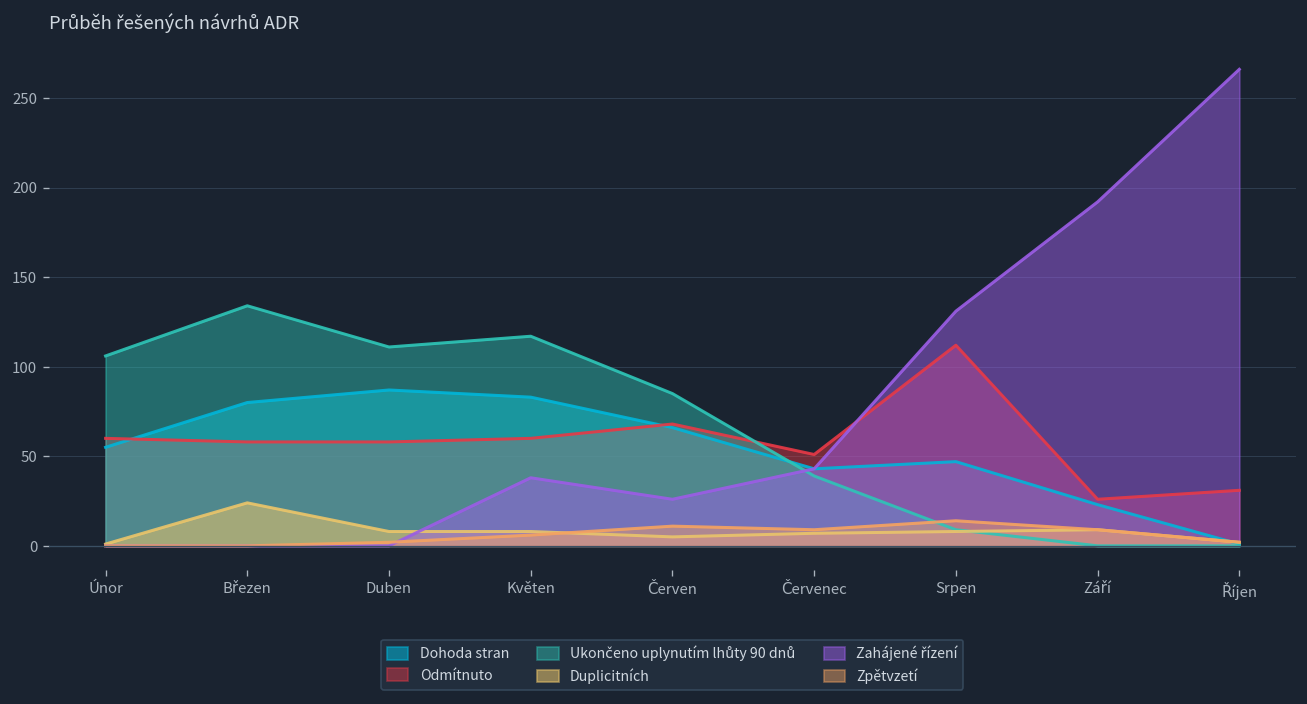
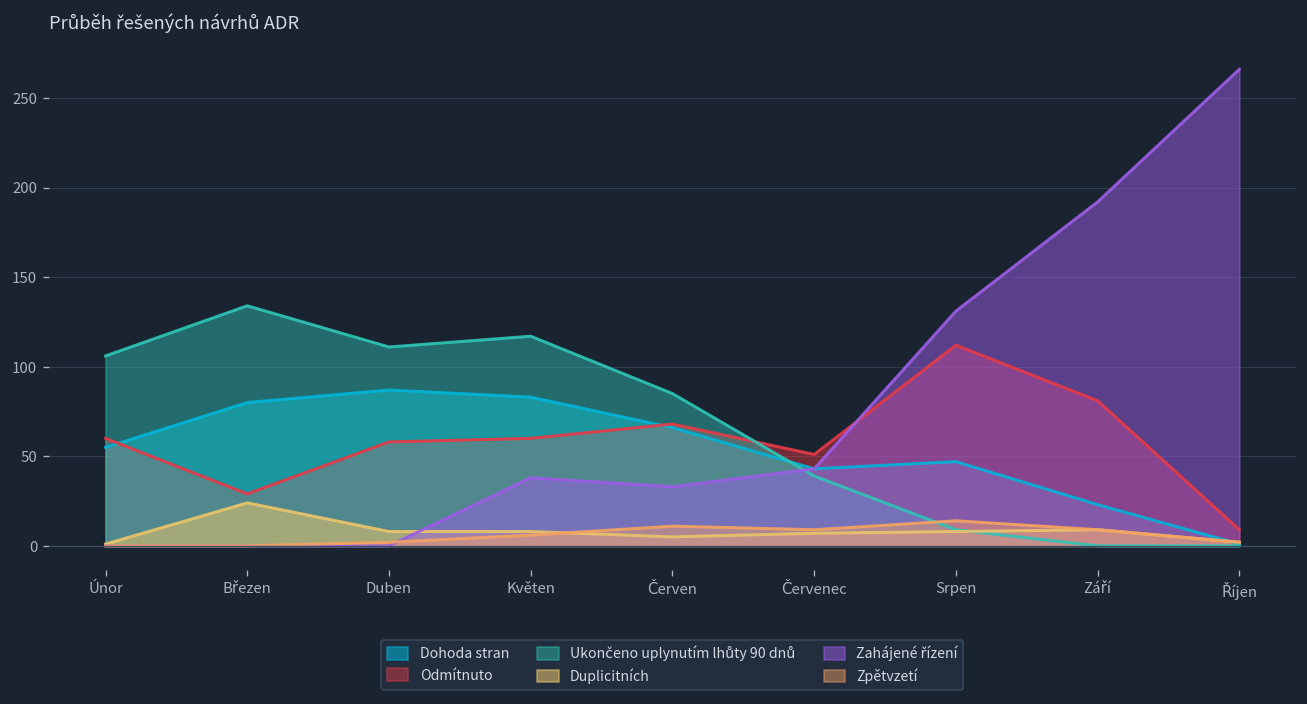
  {
    "Odmítnuto": {
      "Únor": 60,
-     "Březen": 58,
+     "Březen": 29,
      "Duben": 58,
      "Květen": 60,
      "Červen": 68,
      "Červenec": 51,
      "Srpen": 112,
-     "Září": 26,
-     "Říjen": 31
+     "Září": 81,
+     "Říjen": 9
    },
    "Zahájené řízení": {
      "Duben": 0,
      "Květen": 38,
-     "Červen": 26,
+     "Červen": 33,
      "Srpen": 131,
      "Září": 192,
      "Říjen": 266
    }
  }
